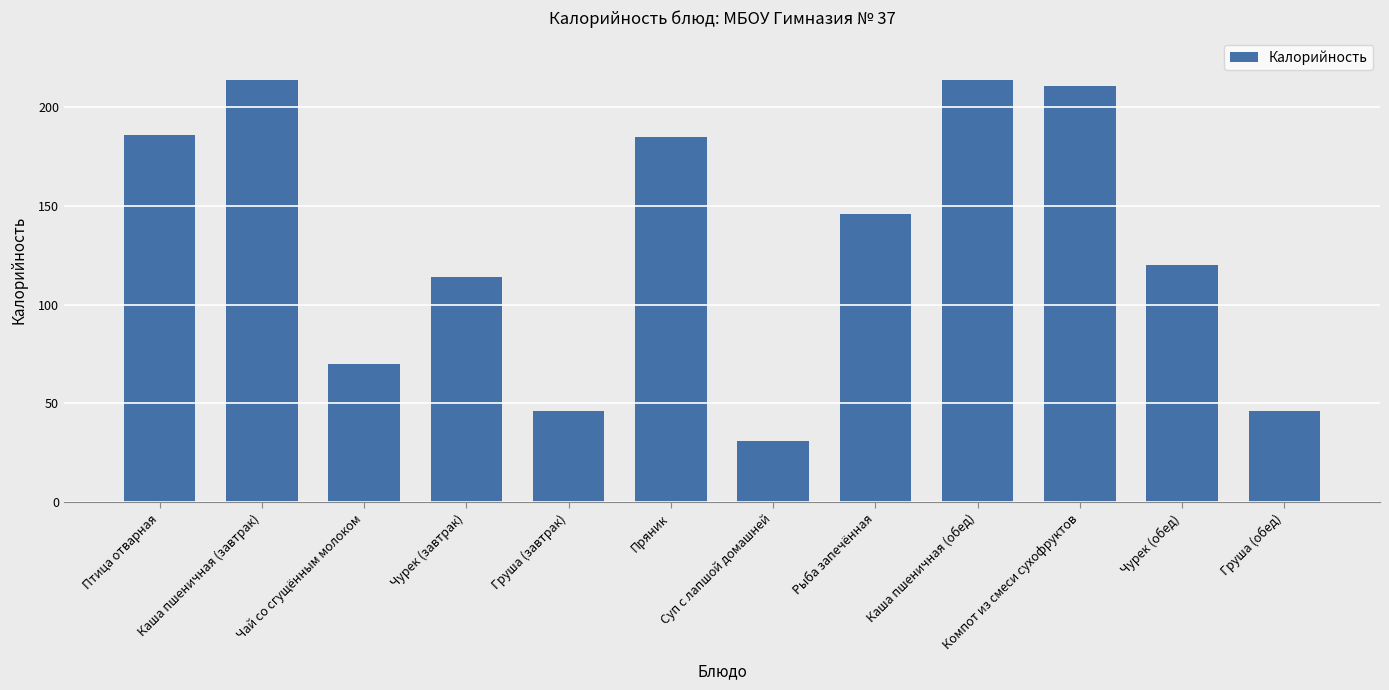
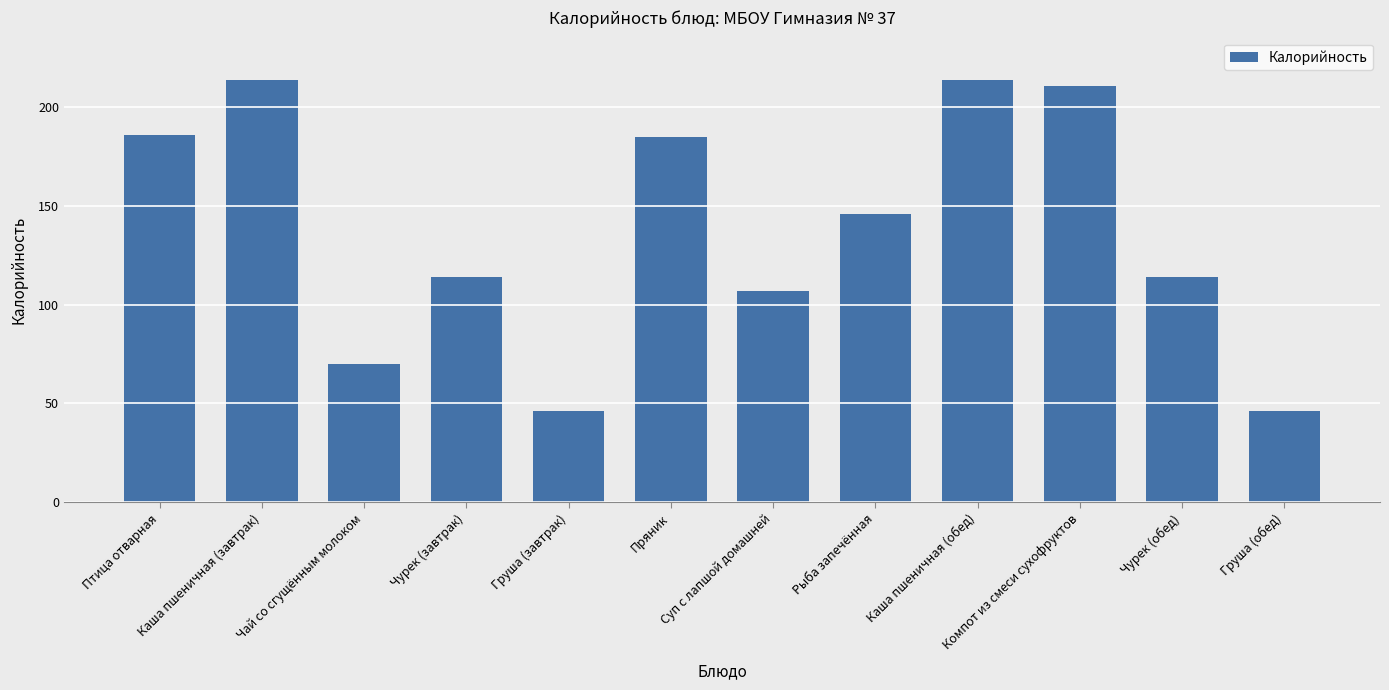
  {
    "Птица отварная": 186,
    "Каша пшеничная (завтрак)": 214,
    "Чай со сгущённым молоком": 70,
    "Чурек (завтрак)": 114,
    "Груша (завтрак)": 46,
    "Пряник": 185,
-   "Суп с лапшой домашней": 31,
+   "Суп с лапшой домашней": 107,
    "Рыба запечённая": 146,
    "Каша пшеничная (обед)": 214,
    "Компот из смеси сухофруктов": 211,
-   "Чурек (обед)": 120,
+   "Чурек (обед)": 114,
    "Груша (обед)": 46
  }
